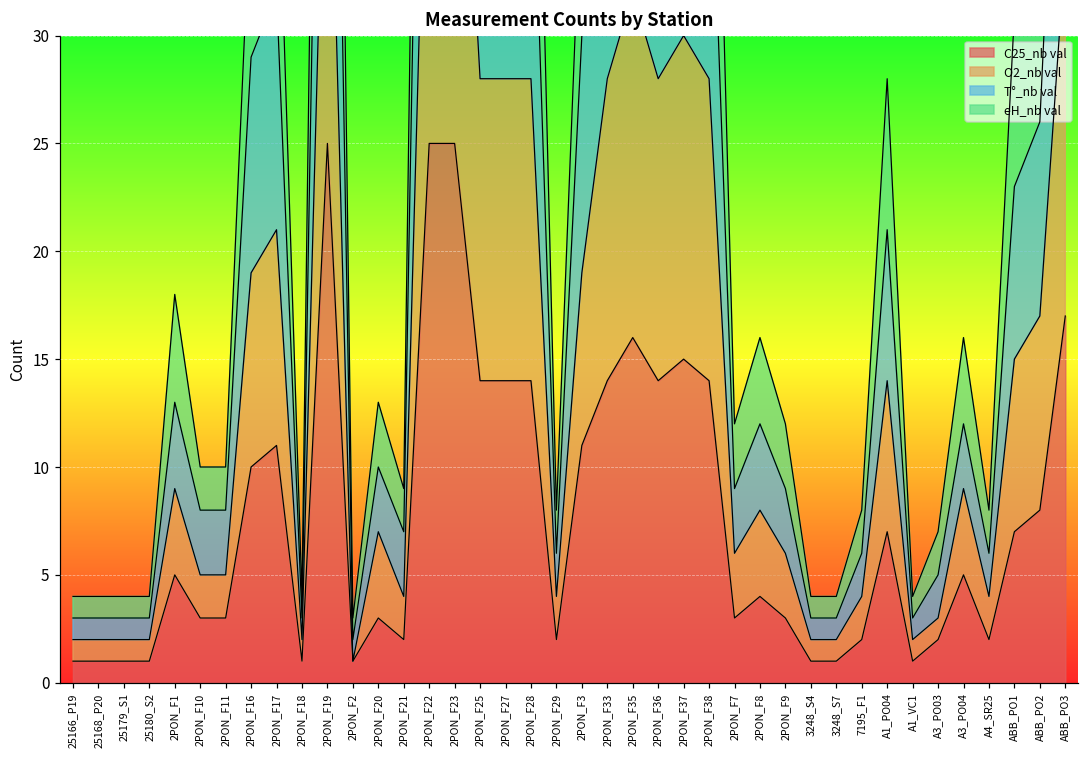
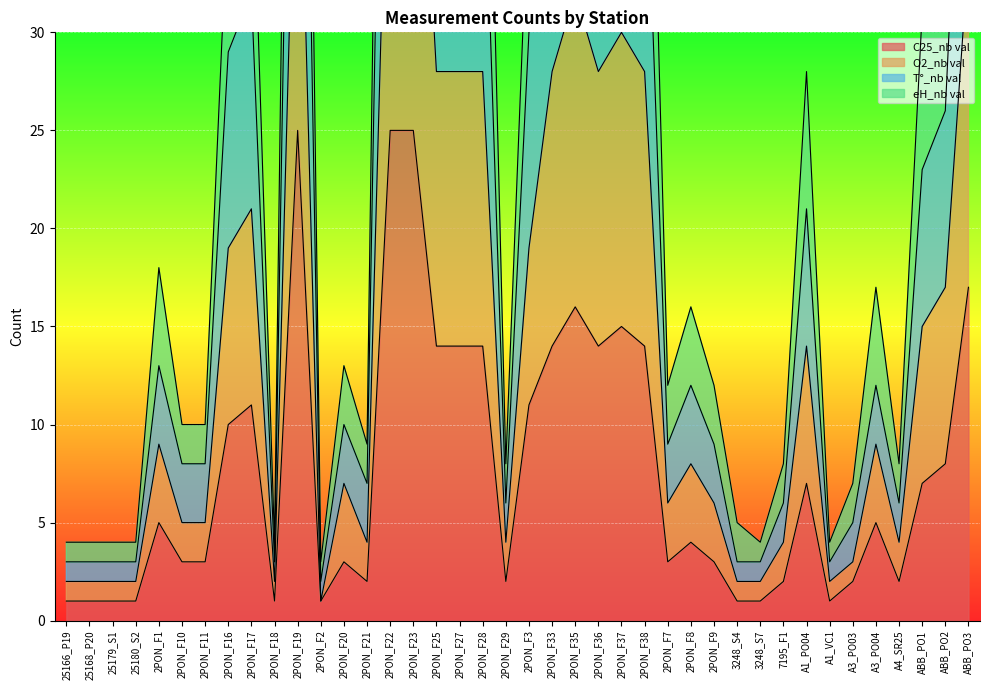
  {
    "C25_nb val": {
      "25166_P19": 1,
      "25168_P20": 1,
      "25179_S1": 1,
      "25180_S2": 1,
      "2PON_F1": 5,
      "2PON_F10": 3,
      "2PON_F11": 3,
      "2PON_F16": 10,
      "2PON_F17": 11,
      "2PON_F18": 1,
      "2PON_F19": 25,
      "2PON_F20": 3,
      "2PON_F21": 2,
      "2PON_F22": 25,
      "2PON_F23": 25,
      "2PON_F25": 14,
      "2PON_F27": 14,
      "2PON_F28": 14,
      "2PON_F29": 2,
      "2PON_F3": 11,
      "2PON_F33": 14,
      "2PON_F35": 16,
      "2PON_F36": 14,
      "2PON_F37": 15,
      "2PON_F38": 14,
      "2PON_F7": 3,
      "2PON_F8": 4,
      "2PON_F9": 3,
      "3248_S4": 1,
      "3248_S7": 1,
      "7195_F1": 2,
      "A1_PO04": 7,
      "A1_VC1": 1,
      "A3_PO03": 2,
      "A3_PO04": 5,
      "A4_SR25": 2,
      "ABB_PO1": 7,
      "ABB_PO2": 8,
      "ABB_PO3": 17
    },
    "O2_nb val": {
      "25166_P19": 1,
      "25168_P20": 1,
      "25179_S1": 1,
      "25180_S2": 1,
      "2PON_F1": 4,
      "2PON_F10": 2,
      "2PON_F11": 2,
      "2PON_F16": 9,
      "2PON_F17": 10,
      "2PON_F18": 1,
      "2PON_F20": 4,
      "2PON_F21": 2,
      "2PON_F25": 14,
      "2PON_F27": 14,
      "2PON_F28": 14,
      "2PON_F29": 2,
      "2PON_F3": 8,
      "2PON_F33": 14,
      "2PON_F36": 14,
      "2PON_F37": 15,
      "2PON_F38": 14,
      "2PON_F7": 3,
      "2PON_F8": 4,
      "2PON_F9": 3,
      "3248_S4": 1,
      "3248_S7": 1,
      "7195_F1": 2,
      "A1_PO04": 7,
      "A1_VC1": 1,
      "A3_PO03": 1,
      "A3_PO04": 4,
      "A4_SR25": 2,
      "ABB_PO1": 8,
      "ABB_PO2": 9
    },
    "T°_nb val": {
      "25166_P19": 1,
      "25168_P20": 1,
      "25179_S1": 1,
      "25180_S2": 1,
      "2PON_F1": 4,
      "2PON_F10": 3,
      "2PON_F11": 3,
      "2PON_F16": 10,
      "2PON_F18": 1,
      "2PON_F2": 1,
      "2PON_F20": 3,
      "2PON_F21": 3,
      "2PON_F29": 2,
      "2PON_F3": 11,
      "2PON_F7": 3,
      "2PON_F8": 4,
      "2PON_F9": 3,
      "3248_S4": 1,
      "3248_S7": 1,
      "7195_F1": 2,
      "A1_PO04": 7,
      "A1_VC1": 1,
      "A3_PO03": 2,
      "A3_PO04": 3,
      "A4_SR25": 2,
      "ABB_PO1": 8,
      "ABB_PO2": 9
    },
    "eH_nb val": {
      "25166_P19": 1,
      "25168_P20": 1,
      "25179_S1": 1,
      "25180_S2": 1,
      "2PON_F1": 5,
      "2PON_F10": 2,
      "2PON_F11": 2,
      "2PON_F18": 1,
      "2PON_F2": 1,
      "2PON_F20": 3,
      "2PON_F21": 2,
      "2PON_F29": 2,
      "2PON_F7": 3,
      "2PON_F8": 4,
      "2PON_F9": 3,
-     "3248_S4": 1,
+     "3248_S4": 2,
      "3248_S7": 1,
      "7195_F1": 2,
      "A1_PO04": 7,
      "A1_VC1": 1,
      "A3_PO03": 2,
-     "A3_PO04": 4,
+     "A3_PO04": 5,
      "A4_SR25": 2
    }
  }
